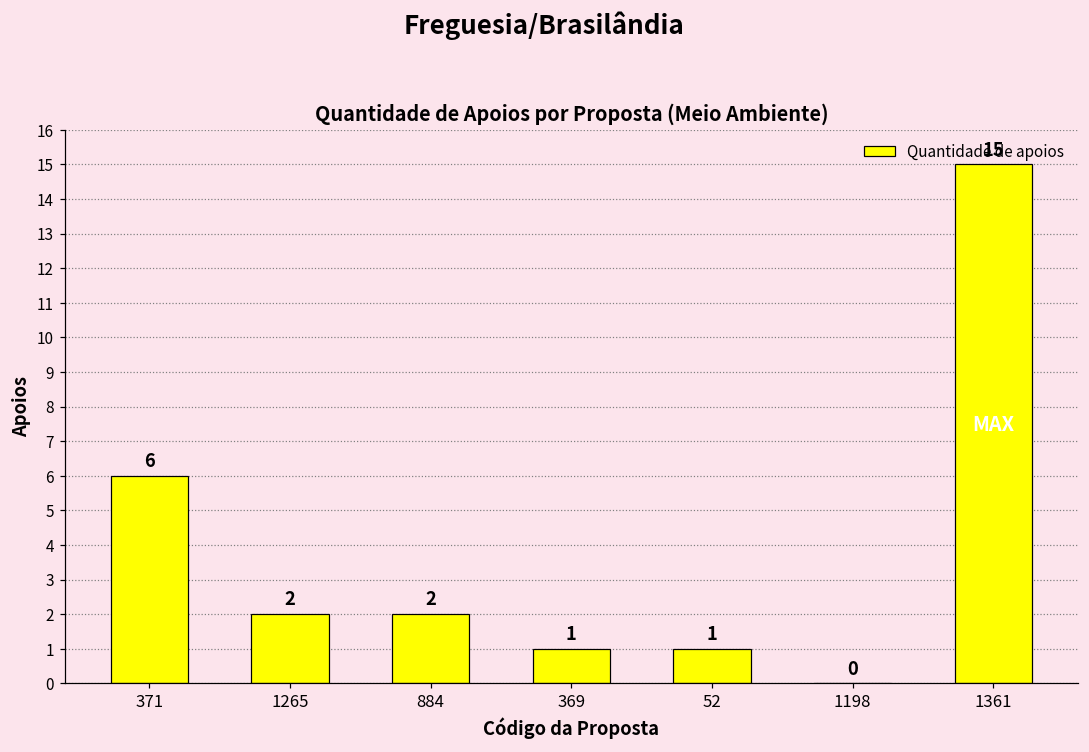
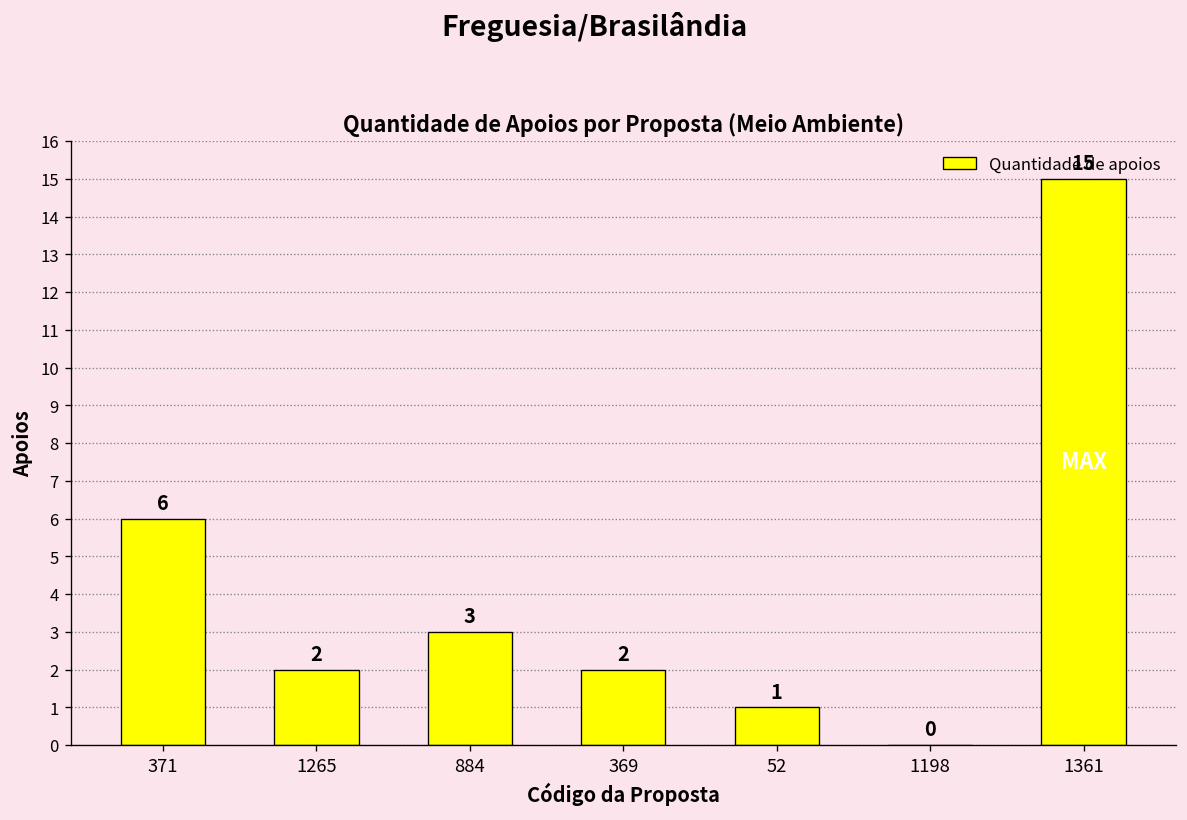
  {
    "371": 6,
    "1265": 2,
-   "884": 2,
-   "369": 1,
+   "884": 3,
+   "369": 2,
    "52": 1,
    "1198": 0,
    "1361": 15
  }
